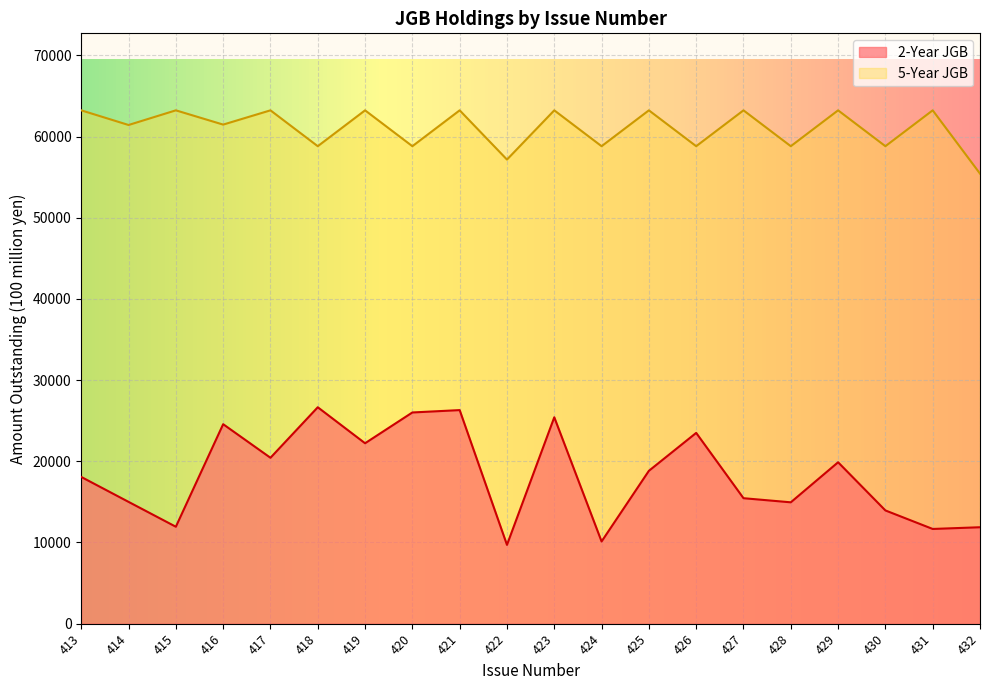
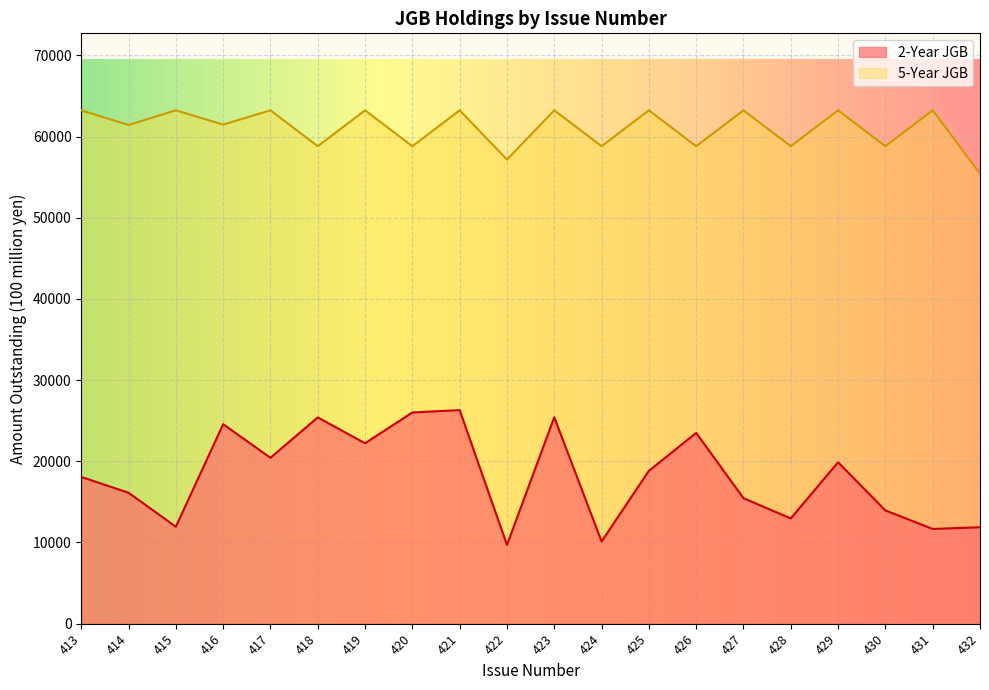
  {
    "2-Year JGB": {
      "413": 18000,
-     "414": 15000,
+     "414": 16000,
      "415": 12000,
      "416": 25000,
      "417": 20000,
-     "418": 27000,
+     "418": 25000,
      "419": 22000,
      "420": 26000,
      "421": 26000,
      "422": 10000,
      "423": 25000,
      "424": 10000,
      "425": 19000,
      "426": 23000,
      "427": 15000,
-     "428": 15000,
+     "428": 13000,
      "429": 20000,
      "430": 14000,
      "431": 12000,
      "432": 12000
    },
    "5-Year JGB": {
      "413": 63000,
      "414": 61000,
      "415": 63000,
      "416": 61000,
      "417": 63000,
      "418": 59000,
      "419": 63000,
      "420": 59000,
      "421": 63000,
      "422": 57000,
      "423": 63000,
      "424": 59000,
      "425": 63000,
      "426": 59000,
      "427": 63000,
      "428": 59000,
      "429": 63000,
      "430": 59000,
      "431": 63000,
      "432": 55000
    }
  }
